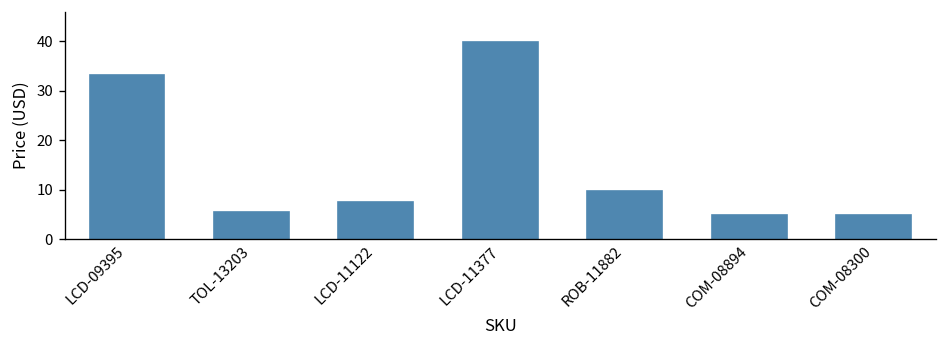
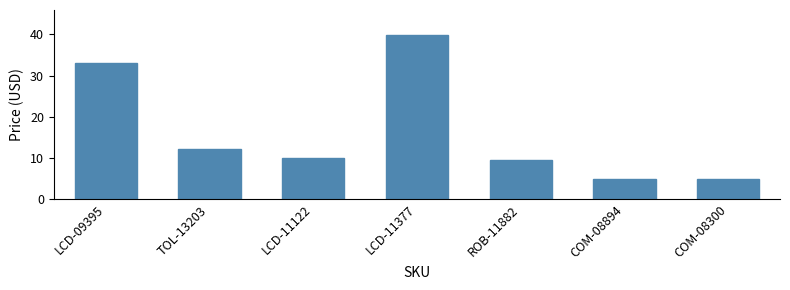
  {
    "LCD-09395": 33,
-   "TOL-13203": 6,
-   "LCD-11122": 7,
+   "TOL-13203": 12,
+   "LCD-11122": 10,
    "LCD-11377": 40,
    "ROB-11882": 10,
    "COM-08894": 5,
    "COM-08300": 5
  }
